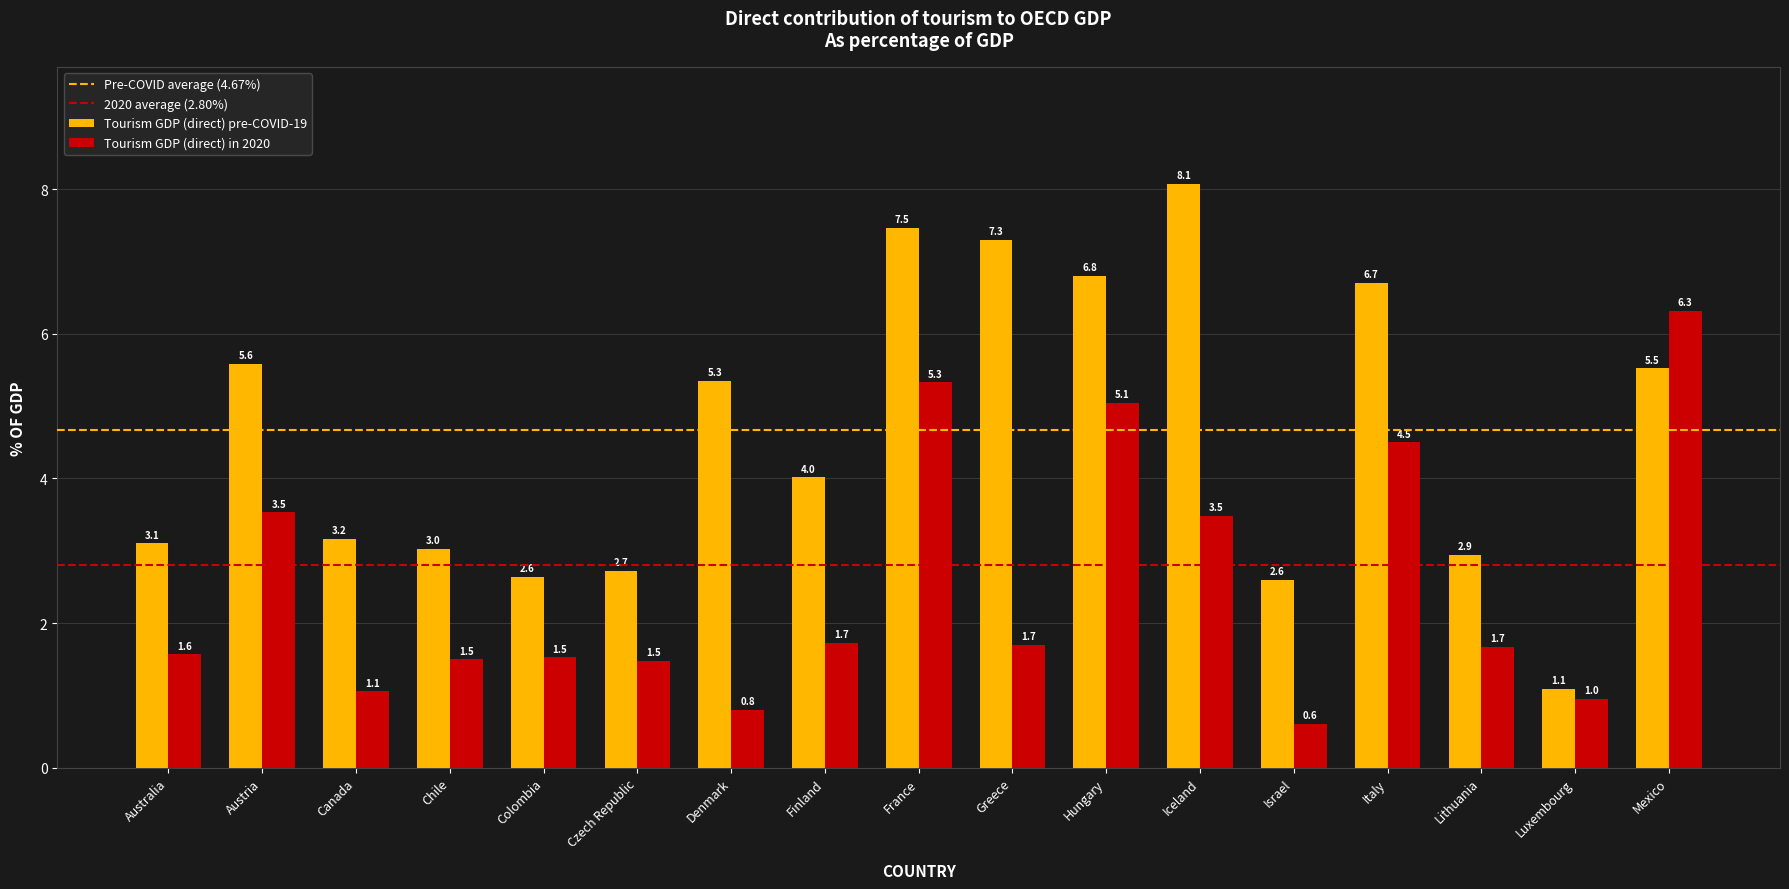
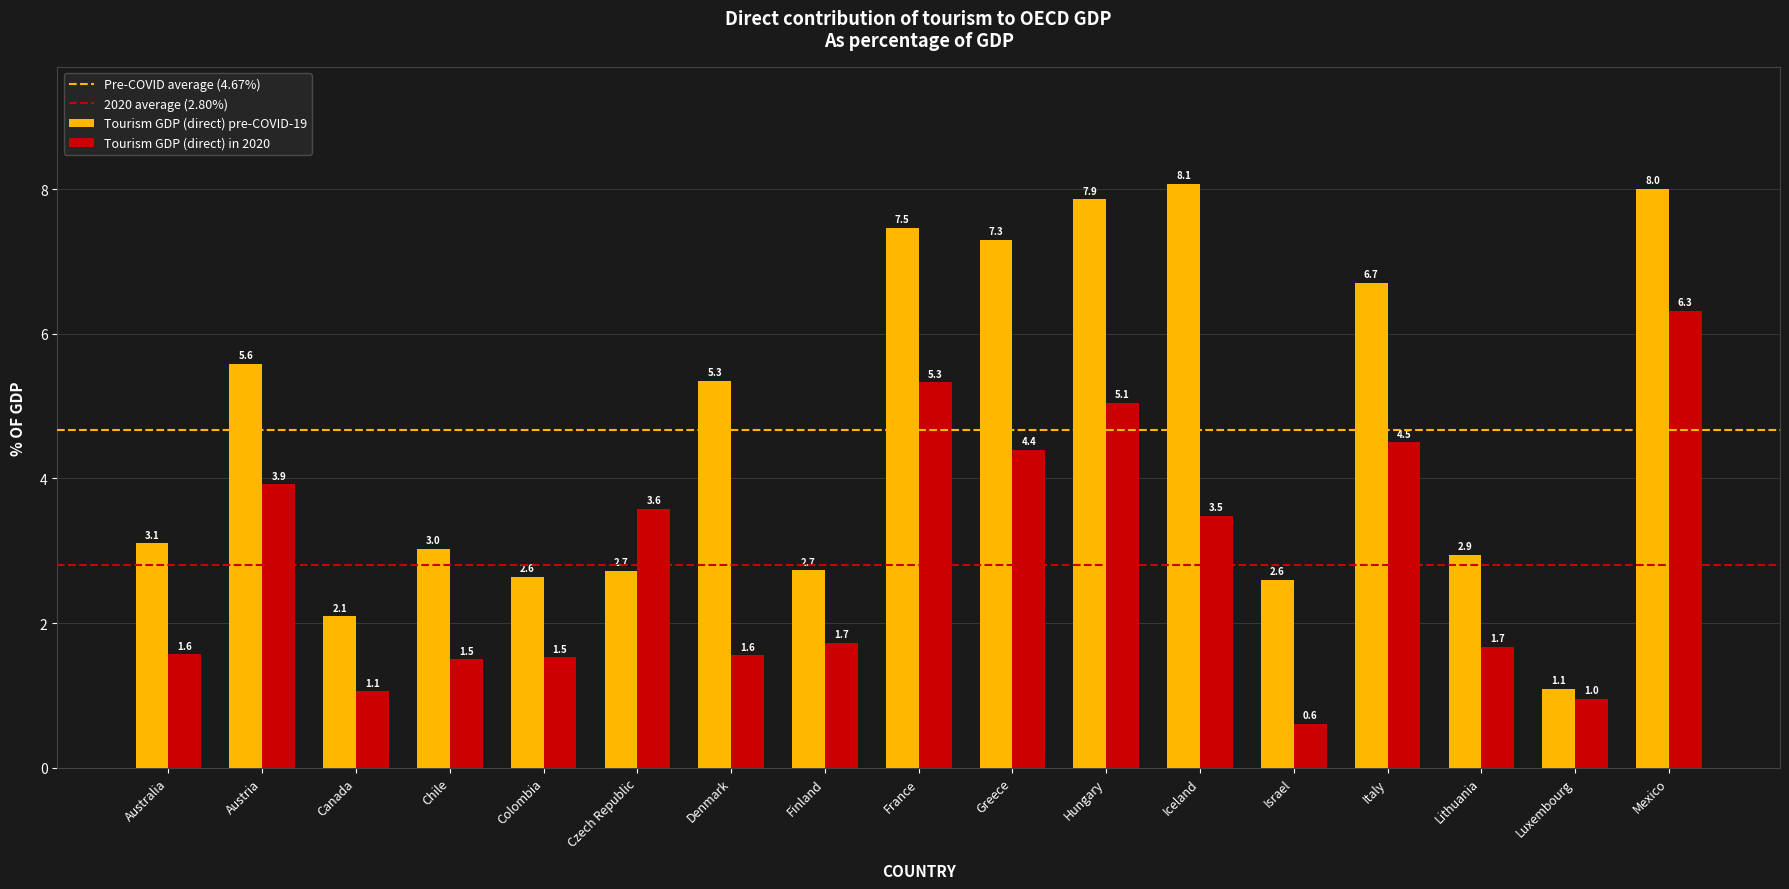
  {
    "Tourism GDP (direct) pre-COVID-19": {
      "Australia": 3.1,
      "Austria": 5.6,
-     "Canada": 3.2,
+     "Canada": 2.1,
      "Chile": 3.0,
      "Colombia": 2.6,
      "Czech Republic": 2.7,
      "Denmark": 5.3,
-     "Finland": 4.0,
+     "Finland": 2.7,
      "France": 7.5,
      "Greece": 7.3,
-     "Hungary": 6.8,
+     "Hungary": 7.9,
      "Iceland": 8.1,
      "Israel": 2.6,
      "Italy": 6.7,
      "Lithuania": 2.9,
      "Luxembourg": 1.1,
-     "Mexico": 5.5
+     "Mexico": 8.0
    },
    "Tourism GDP (direct) in 2020": {
      "Australia": 1.6,
-     "Austria": 3.5,
+     "Austria": 3.9,
      "Canada": 1.1,
      "Chile": 1.5,
      "Colombia": 1.5,
-     "Czech Republic": 1.5,
-     "Denmark": 0.8,
+     "Czech Republic": 3.6,
+     "Denmark": 1.6,
      "Finland": 1.7,
      "France": 5.3,
-     "Greece": 1.7,
+     "Greece": 4.4,
      "Hungary": 5.1,
      "Iceland": 3.5,
      "Israel": 0.6,
      "Italy": 4.5,
      "Lithuania": 1.7,
      "Luxembourg": 1.0,
      "Mexico": 6.3
    }
  }
